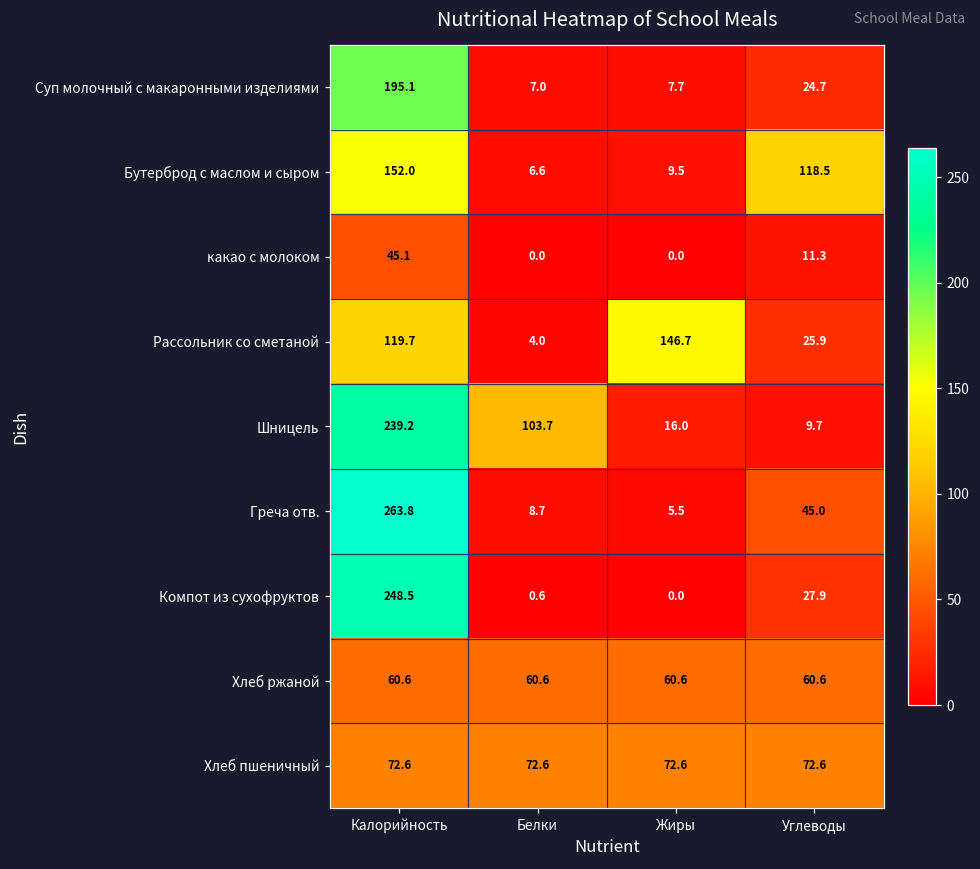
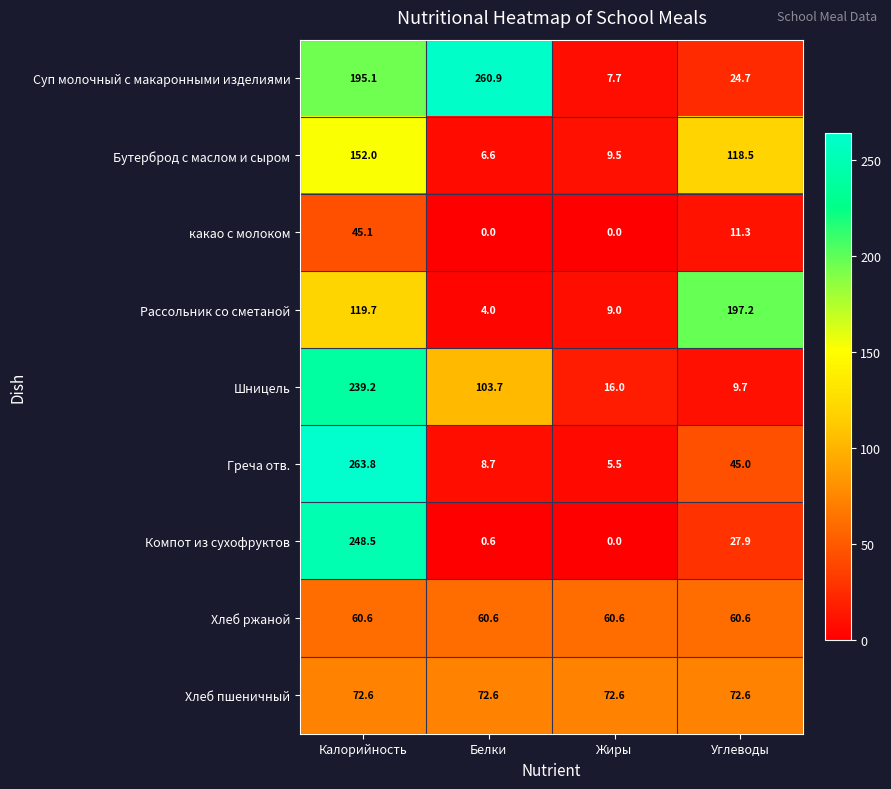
  {
    "Суп молочный с макаронными изделиями": {
      "Калорийность": 195.1,
-     "Белки": 7.0,
+     "Белки": 260.9,
      "Жиры": 7.7,
      "Углеводы": 24.7
    },
    "Бутерброд с маслом и сыром": {
      "Калорийность": 152.0,
      "Белки": 6.6,
      "Жиры": 9.5,
      "Углеводы": 118.5
    },
    "какао с молоком": {
      "Калорийность": 45.1,
      "Белки": 0.0,
      "Жиры": 0.0,
      "Углеводы": 11.3
    },
    "Рассольник со сметаной": {
      "Калорийность": 119.7,
      "Белки": 4.0,
-     "Жиры": 146.7,
-     "Углеводы": 25.9
+     "Жиры": 9.0,
+     "Углеводы": 197.2
    },
    "Шницель": {
      "Калорийность": 239.2,
      "Белки": 103.7,
      "Жиры": 16.0,
      "Углеводы": 9.7
    },
    "Греча отв.": {
      "Калорийность": 263.8,
      "Белки": 8.7,
      "Жиры": 5.5,
      "Углеводы": 45.0
    },
    "Компот из сухофруктов": {
      "Калорийность": 248.5,
      "Белки": 0.6,
      "Жиры": 0.0,
      "Углеводы": 27.9
    },
    "Хлеб ржаной": {
      "Калорийность": 60.6,
      "Белки": 60.6,
      "Жиры": 60.6,
      "Углеводы": 60.6
    },
    "Хлеб пшеничный": {
      "Калорийность": 72.6,
      "Белки": 72.6,
      "Жиры": 72.6,
      "Углеводы": 72.6
    }
  }
